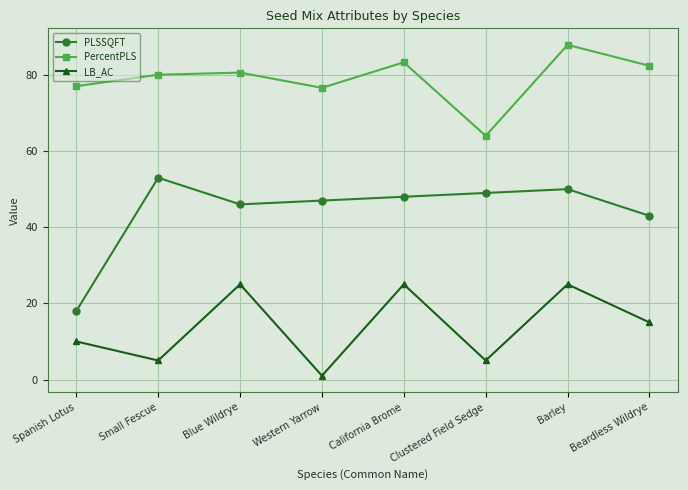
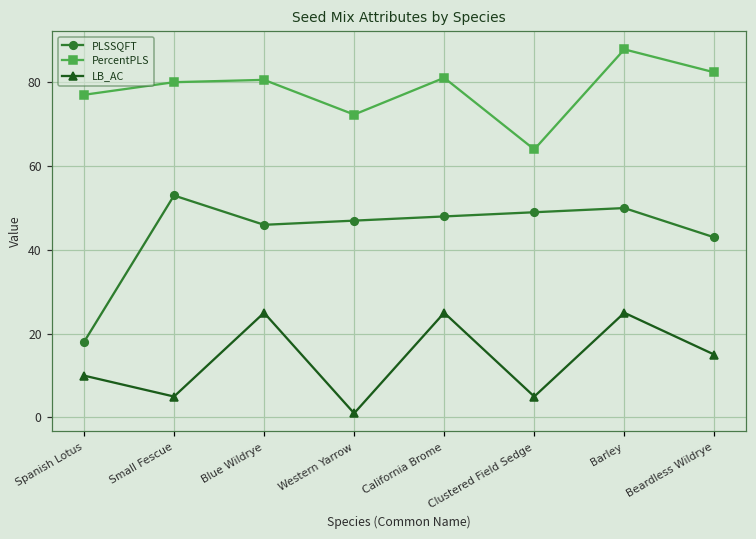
  {
    "PercentPLS": {
      "Spanish Lotus": 77,
      "Small Fescue": 80,
      "Blue Wildrye": 81,
-     "Western Yarrow": 77,
-     "California Brome": 83,
+     "Western Yarrow": 72,
+     "California Brome": 81,
      "Clustered Field Sedge": 64,
      "Barley": 88,
      "Beardless Wildrye": 82
    }
  }
